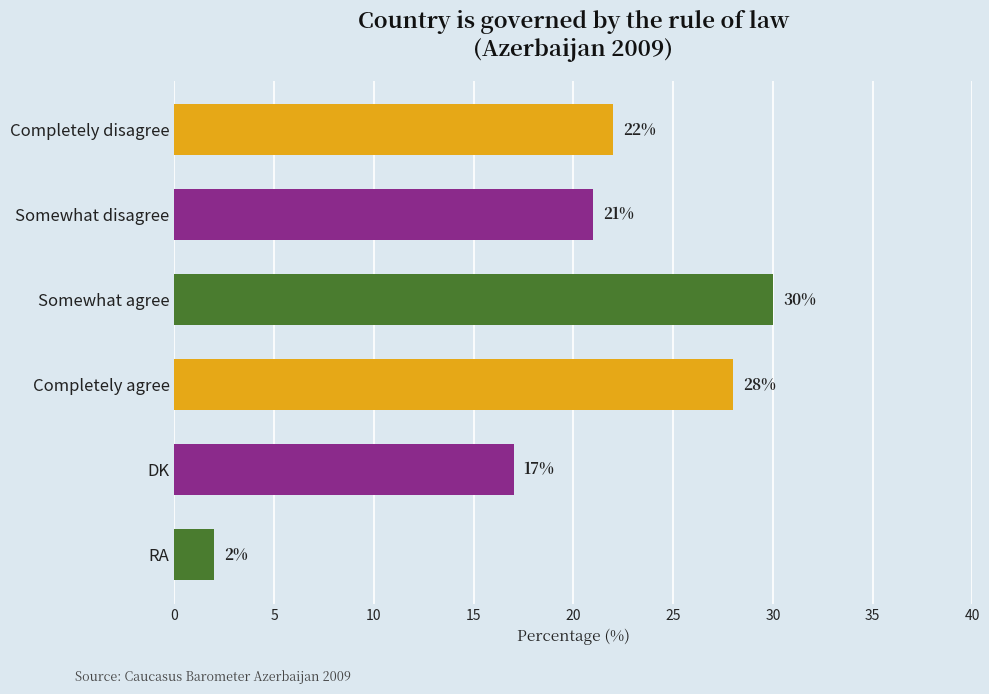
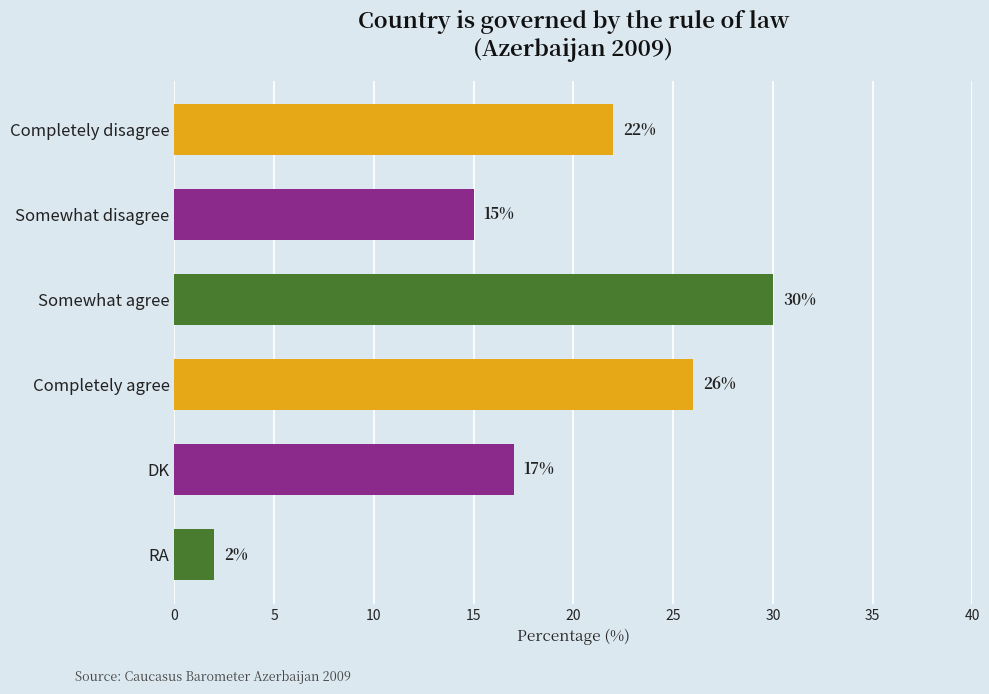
  {
    "Completely disagree": "22%",
-   "Somewhat disagree": "21%",
+   "Somewhat disagree": "15%",
    "Somewhat agree": "30%",
-   "Completely agree": "28%",
+   "Completely agree": "26%",
    "DK": "17%",
    "RA": "2%"
  }
